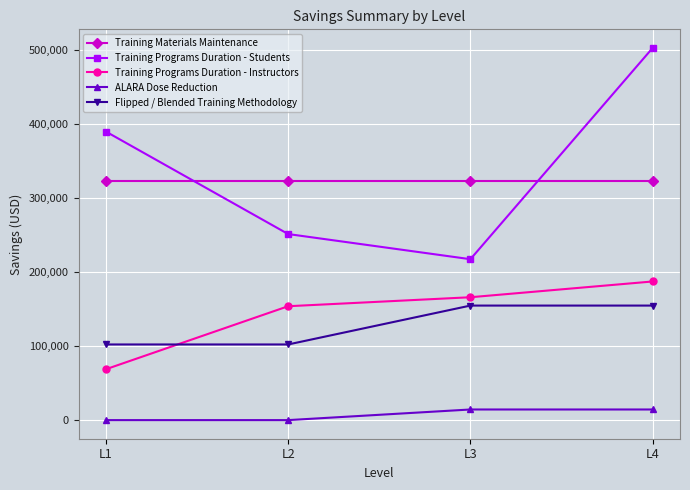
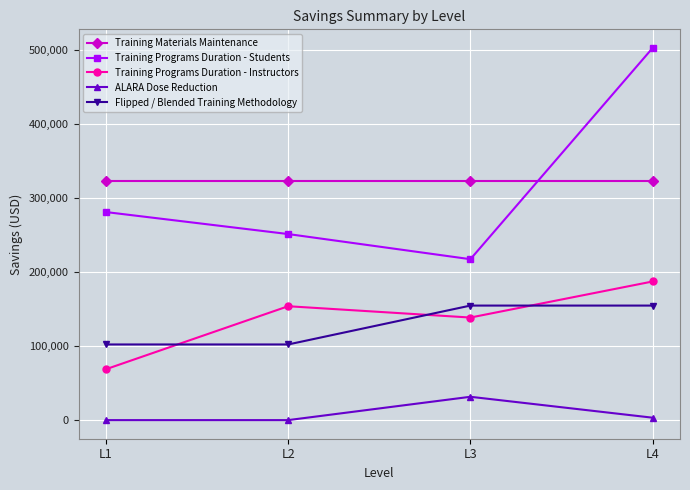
  {
    "Training Materials Maintenance": {
      "L1": "320,000",
      "L2": "320,000",
      "L3": "320,000",
      "L4": "320,000"
    },
    "Training Programs Duration - Students": {
-     "L1": "390,000",
+     "L1": "280,000",
      "L2": "250,000",
      "L3": "220,000",
      "L4": "500,000"
    },
    "Training Programs Duration - Instructors": {
      "L1": "70,000",
      "L2": "150,000",
-     "L3": "170,000",
+     "L3": "140,000",
      "L4": "190,000"
    },
    "ALARA Dose Reduction": {
      "L1": "0",
      "L2": "0",
-     "L3": "10,000",
-     "L4": "10,000"
+     "L3": "30,000",
+     "L4": "0"
    },
    "Flipped / Blended Training Methodology": {
      "L1": "100,000",
      "L2": "100,000",
      "L3": "150,000",
      "L4": "150,000"
    }
  }
